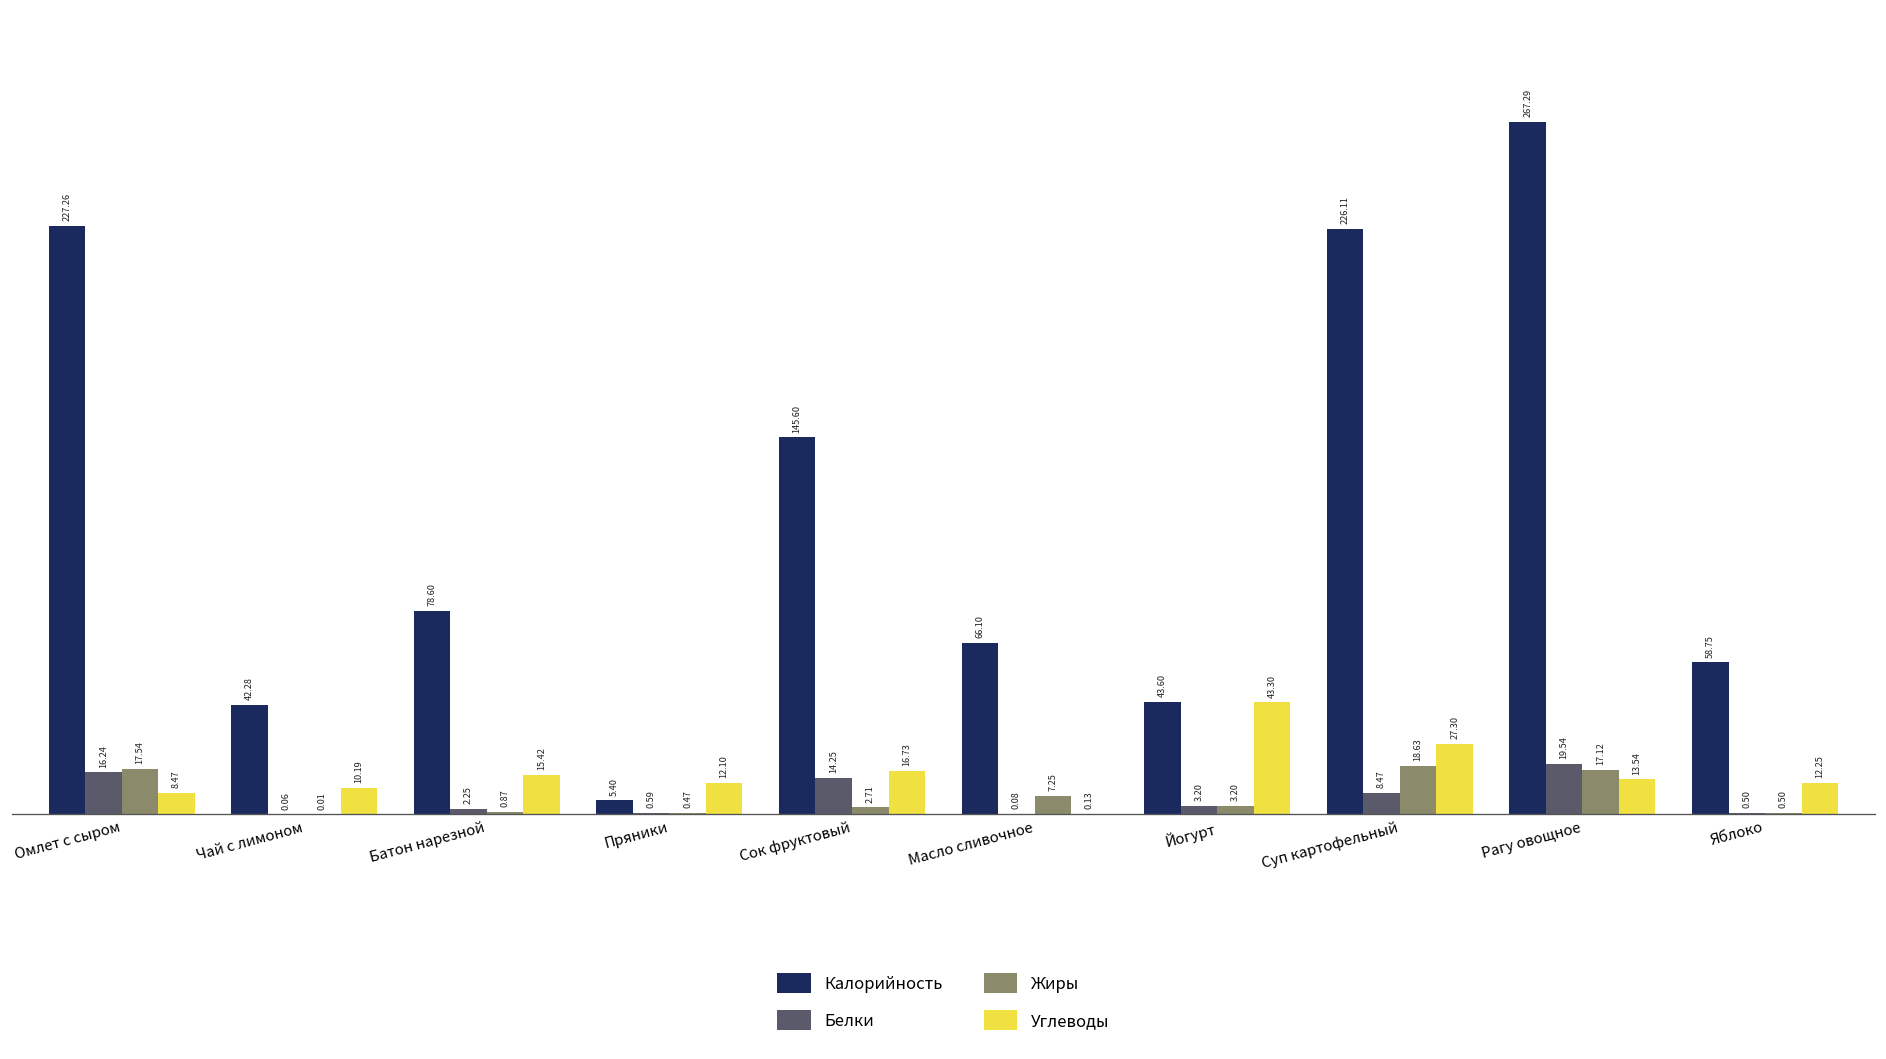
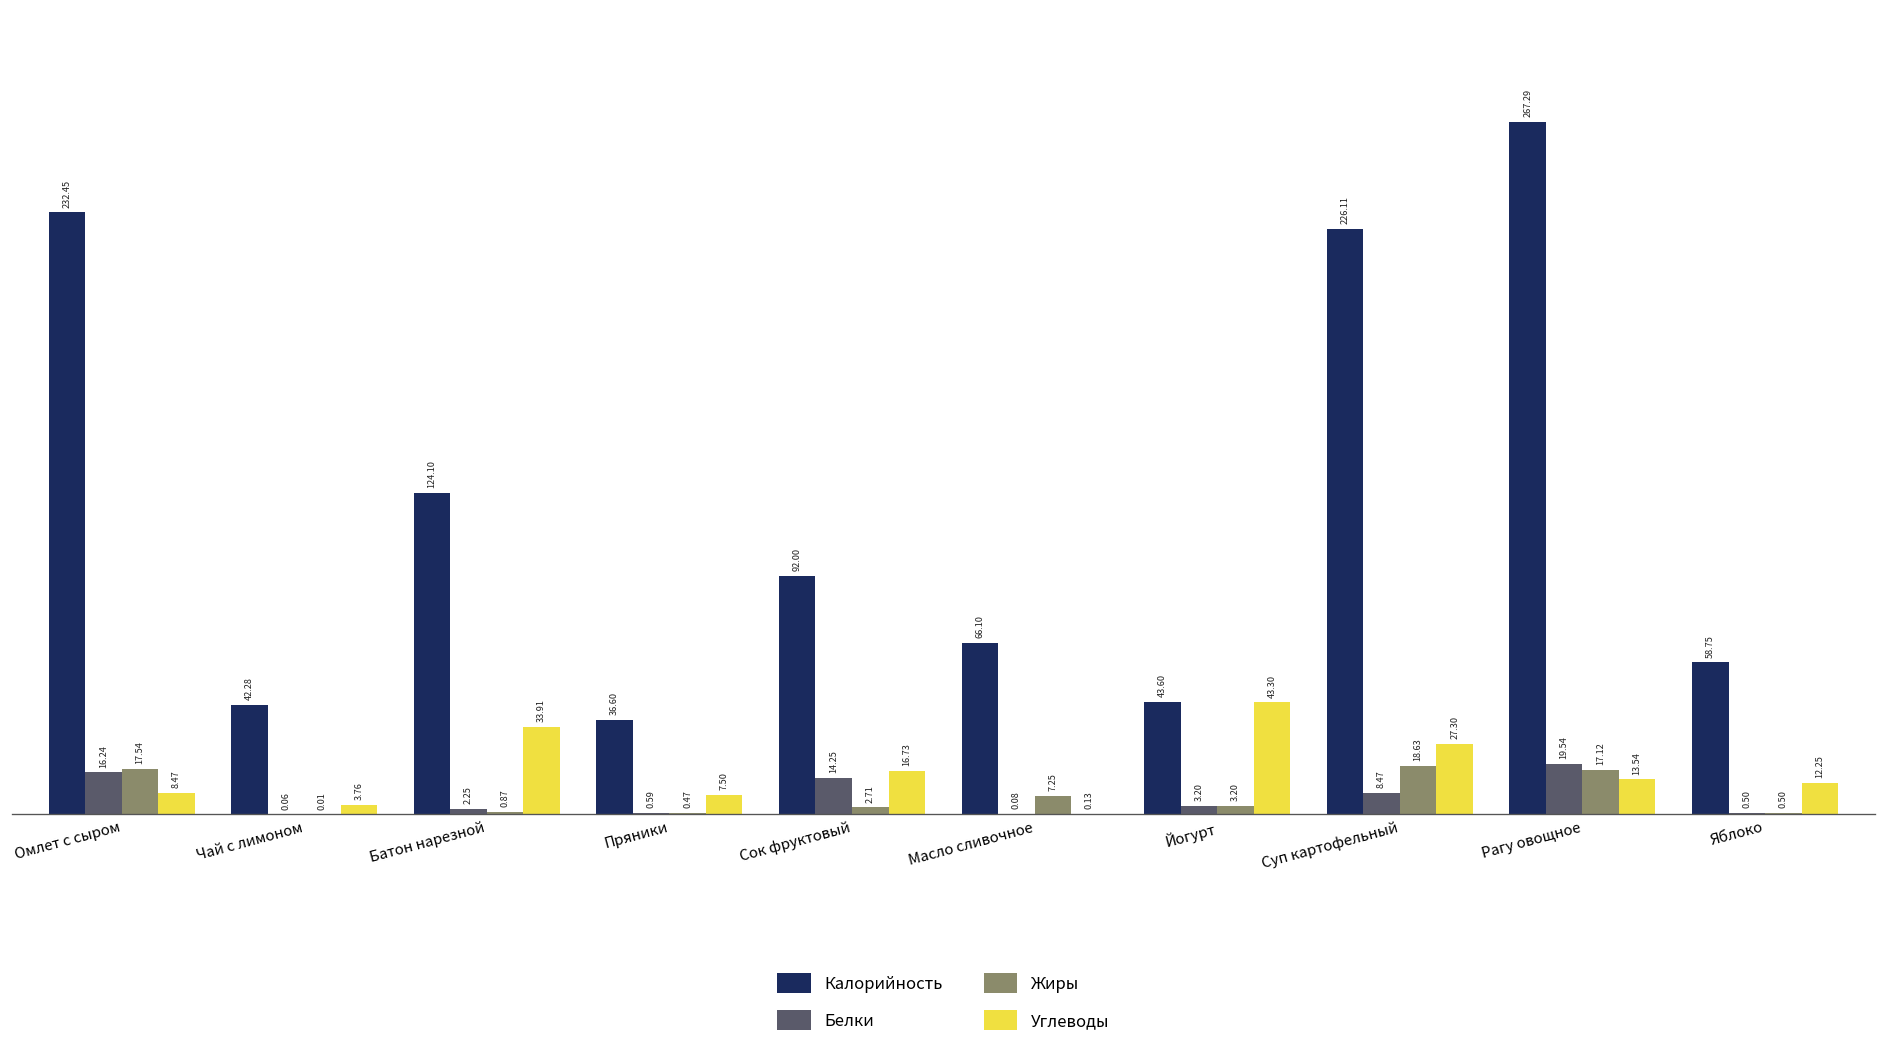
  {
    "Калорийность": {
-     "Омлет с сыром": 227.26,
+     "Омлет с сыром": 232.45,
      "Чай с лимоном": 42.28,
-     "Батон нарезной": 78.60,
-     "Пряники": 5.40,
-     "Сок фруктовый": 145.60,
+     "Батон нарезной": 124.10,
+     "Пряники": 36.60,
+     "Сок фруктовый": 92.00,
      "Масло сливочное": 66.10,
      "Йогурт": 43.60,
      "Суп картофельный": 226.11,
      "Рагу овощное": 267.29,
      "Яблоко": 58.75
    },
    "Белки": {
      "Омлет с сыром": 16.24,
      "Чай с лимоном": 0.06,
      "Батон нарезной": 2.25,
      "Пряники": 0.59,
      "Сок фруктовый": 14.25,
      "Масло сливочное": 0.08,
      "Йогурт": 3.20,
      "Суп картофельный": 8.47,
      "Рагу овощное": 19.54,
      "Яблоко": 0.50
    },
    "Жиры": {
      "Омлет с сыром": 17.54,
      "Чай с лимоном": 0.01,
      "Батон нарезной": 0.87,
      "Пряники": 0.47,
      "Сок фруктовый": 2.71,
      "Масло сливочное": 7.25,
      "Йогурт": 3.20,
      "Суп картофельный": 18.63,
      "Рагу овощное": 17.12,
      "Яблоко": 0.50
    },
    "Углеводы": {
      "Омлет с сыром": 8.47,
-     "Чай с лимоном": 10.19,
-     "Батон нарезной": 15.42,
-     "Пряники": 12.10,
+     "Чай с лимоном": 3.76,
+     "Батон нарезной": 33.91,
+     "Пряники": 7.50,
      "Сок фруктовый": 16.73,
      "Масло сливочное": 0.13,
      "Йогурт": 43.30,
      "Суп картофельный": 27.30,
      "Рагу овощное": 13.54,
      "Яблоко": 12.25
    }
  }
